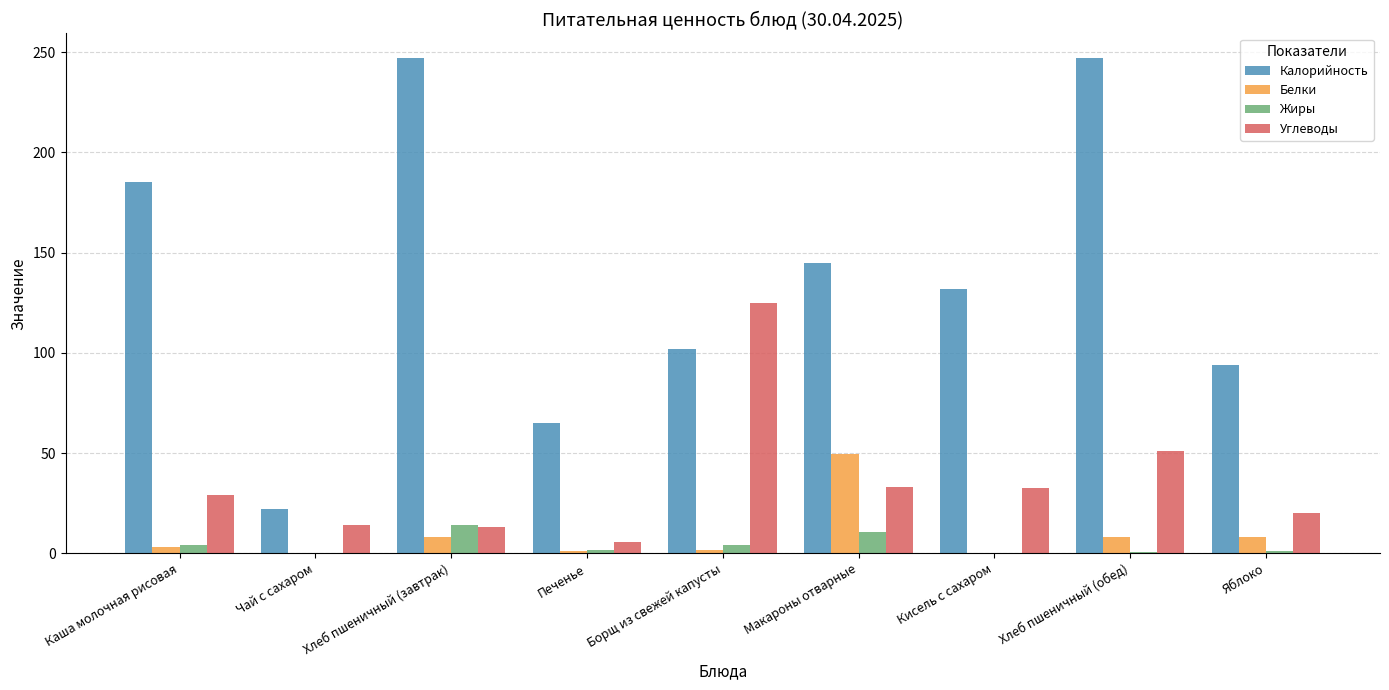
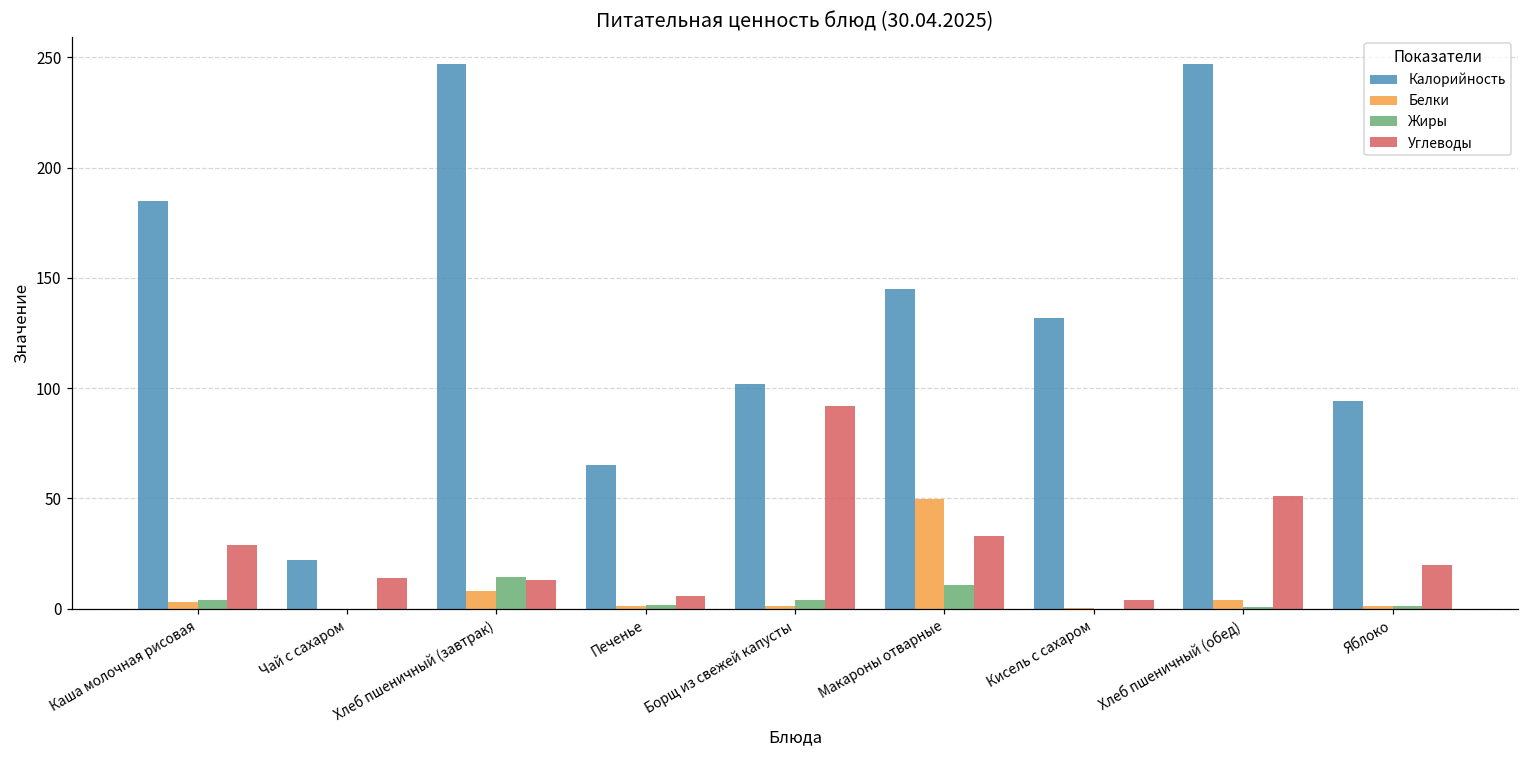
  {
    "Калорийность": {
      "Каша молочная рисовая": 185,
      "Чай с сахаром": 22,
      "Хлеб пшеничный (завтрак)": 247,
      "Печенье": 65,
      "Борщ из свежей капусты": 102,
      "Макароны отварные": 145,
      "Кисель с сахаром": 132,
      "Хлеб пшеничный (обед)": 247,
      "Яблоко": 94
    },
    "Белки": {
      "Каша молочная рисовая": 3,
      "Чай с сахаром": 0,
      "Хлеб пшеничный (завтрак)": 8,
      "Борщ из свежей капусты": 1,
      "Макароны отварные": 50,
-     "Хлеб пшеничный (обед)": 8,
-     "Яблоко": 8
+     "Хлеб пшеничный (обед)": 4,
+     "Яблоко": 1
    },
    "Жиры": {
      "Каша молочная рисовая": 4,
      "Чай с сахаром": 0,
      "Хлеб пшеничный (завтрак)": 14,
      "Печенье": 2,
      "Борщ из свежей капусты": 4,
      "Макароны отварные": 11,
      "Кисель с сахаром": 0
    },
    "Углеводы": {
      "Каша молочная рисовая": 29,
      "Чай с сахаром": 14,
      "Хлеб пшеничный (завтрак)": 13,
      "Печенье": 6,
-     "Борщ из свежей капусты": 125,
+     "Борщ из свежей капусты": 92,
      "Макароны отварные": 33,
-     "Кисель с сахаром": 33,
+     "Кисель с сахаром": 4,
      "Хлеб пшеничный (обед)": 51,
      "Яблоко": 20
    }
  }
